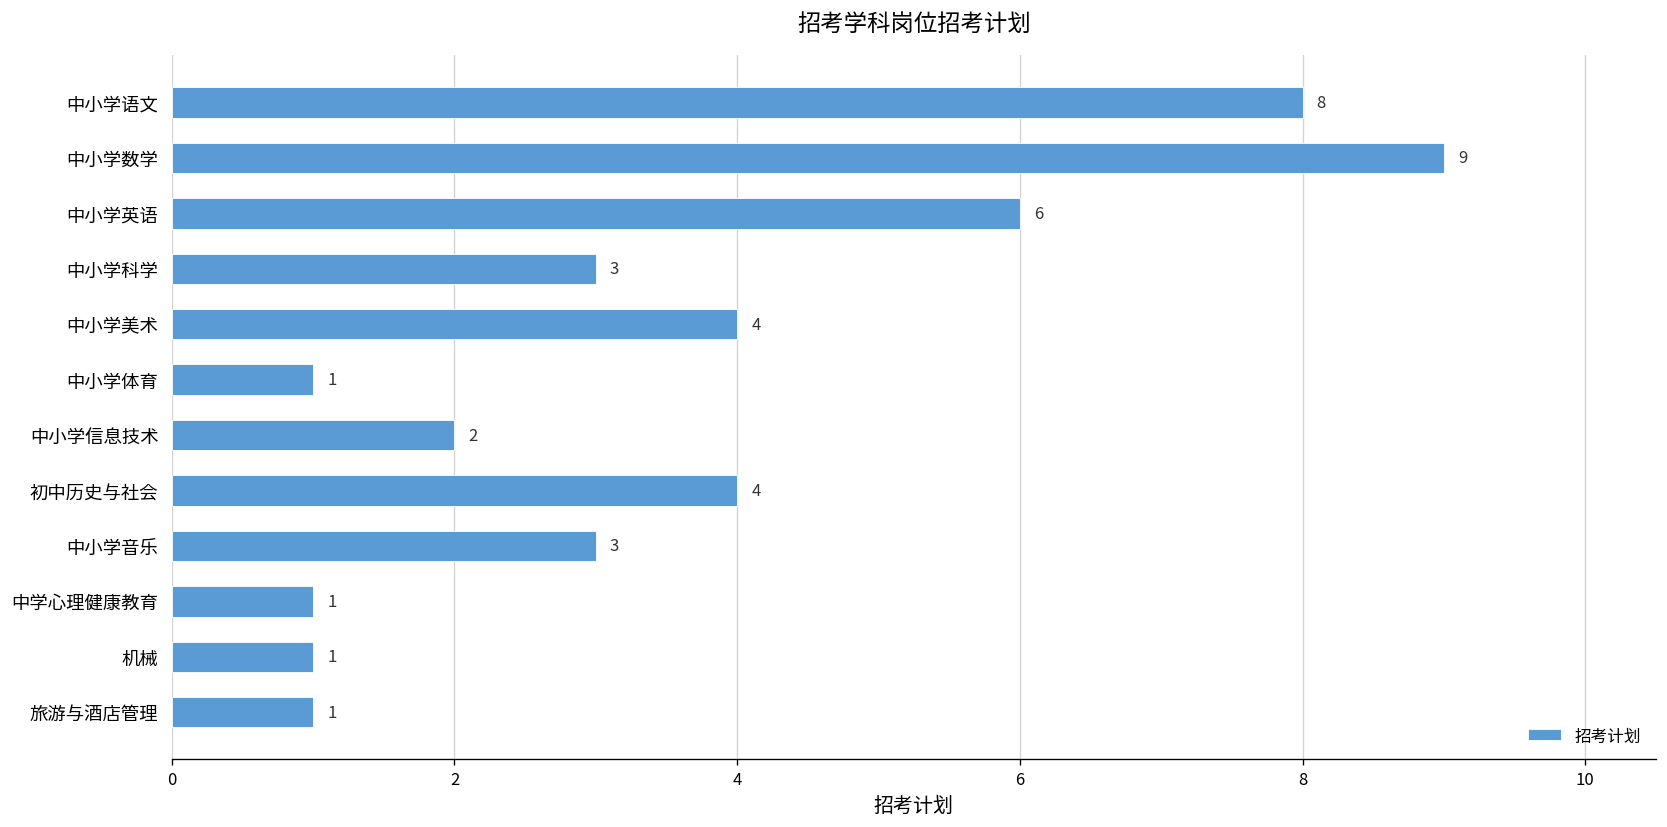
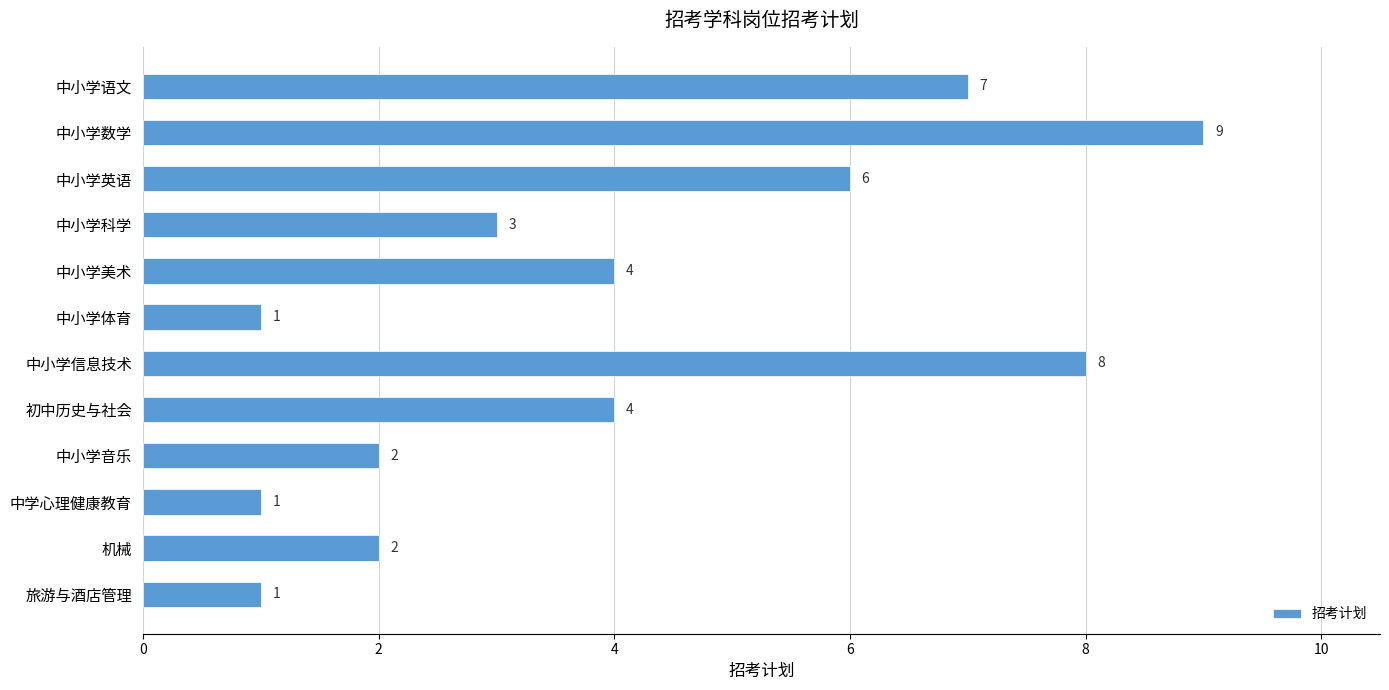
  {
-   "中小学语文": 8,
+   "中小学语文": 7,
    "中小学数学": 9,
    "中小学英语": 6,
    "中小学科学": 3,
    "中小学美术": 4,
    "中小学体育": 1,
-   "中小学信息技术": 2,
+   "中小学信息技术": 8,
    "初中历史与社会": 4,
-   "中小学音乐": 3,
+   "中小学音乐": 2,
    "中学心理健康教育": 1,
-   "机械": 1,
+   "机械": 2,
    "旅游与酒店管理": 1
  }
